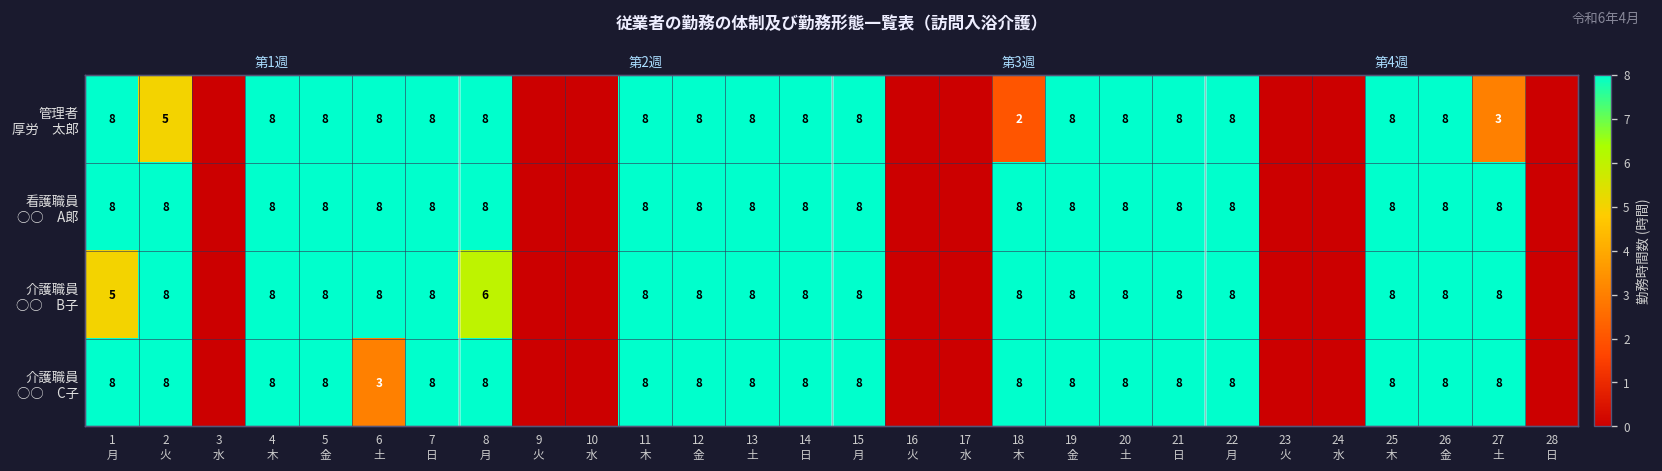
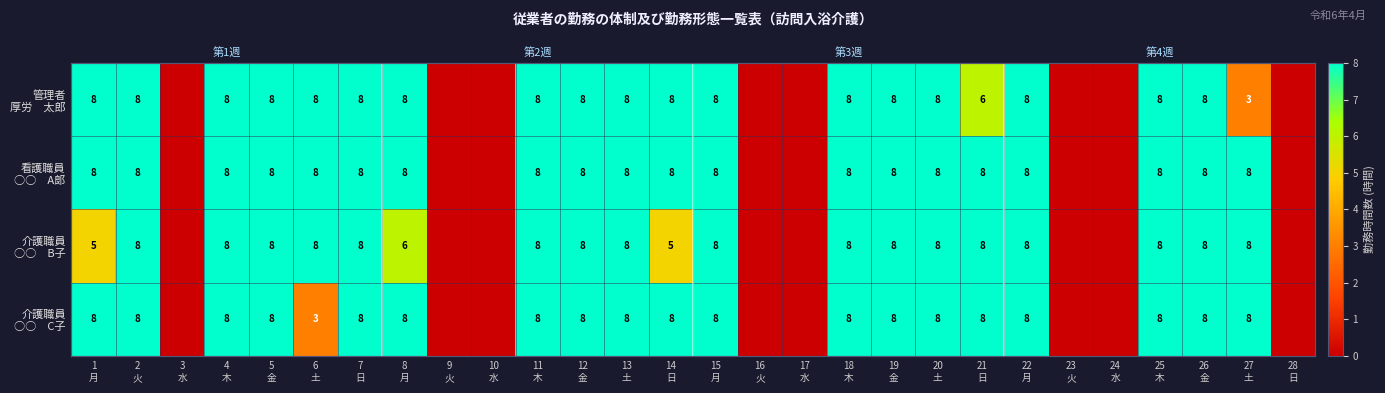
  {
    "管理者 厚労 太郎": {
      "1 月": 8,
-     "2 火": 5,
+     "2 火": 8,
      "4 木": 8,
      "5 金": 8,
      "6 土": 8,
      "7 日": 8,
      "8 月": 8,
      "11 木": 8,
      "12 金": 8,
      "13 土": 8,
      "14 日": 8,
      "15 月": 8,
-     "18 木": 2,
+     "18 木": 8,
      "19 金": 8,
      "20 土": 8,
-     "21 日": 8,
+     "21 日": 6,
      "22 月": 8,
      "25 木": 8,
      "26 金": 8,
      "27 土": 3
    },
    "看護職員 ○○ A郞": {
      "1 月": 8,
      "2 火": 8,
      "4 木": 8,
      "5 金": 8,
      "6 土": 8,
      "7 日": 8,
      "8 月": 8,
      "11 木": 8,
      "12 金": 8,
      "13 土": 8,
      "14 日": 8,
      "15 月": 8,
      "18 木": 8,
      "19 金": 8,
      "20 土": 8,
      "21 日": 8,
      "22 月": 8,
      "25 木": 8,
      "26 金": 8,
      "27 土": 8
    },
    "介護職員 ○○ B子": {
      "1 月": 5,
      "2 火": 8,
      "4 木": 8,
      "5 金": 8,
      "6 土": 8,
      "7 日": 8,
      "8 月": 6,
      "11 木": 8,
      "12 金": 8,
      "13 土": 8,
-     "14 日": 8,
+     "14 日": 5,
      "15 月": 8,
      "18 木": 8,
      "19 金": 8,
      "20 土": 8,
      "21 日": 8,
      "22 月": 8,
      "25 木": 8,
      "26 金": 8,
      "27 土": 8
    },
    "介護職員 ○○ C子": {
      "1 月": 8,
      "2 火": 8,
      "4 木": 8,
      "5 金": 8,
      "6 土": 3,
      "7 日": 8,
      "8 月": 8,
      "11 木": 8,
      "12 金": 8,
      "13 土": 8,
      "14 日": 8,
      "15 月": 8,
      "18 木": 8,
      "19 金": 8,
      "20 土": 8,
      "21 日": 8,
      "22 月": 8,
      "25 木": 8,
      "26 金": 8,
      "27 土": 8
    }
  }
